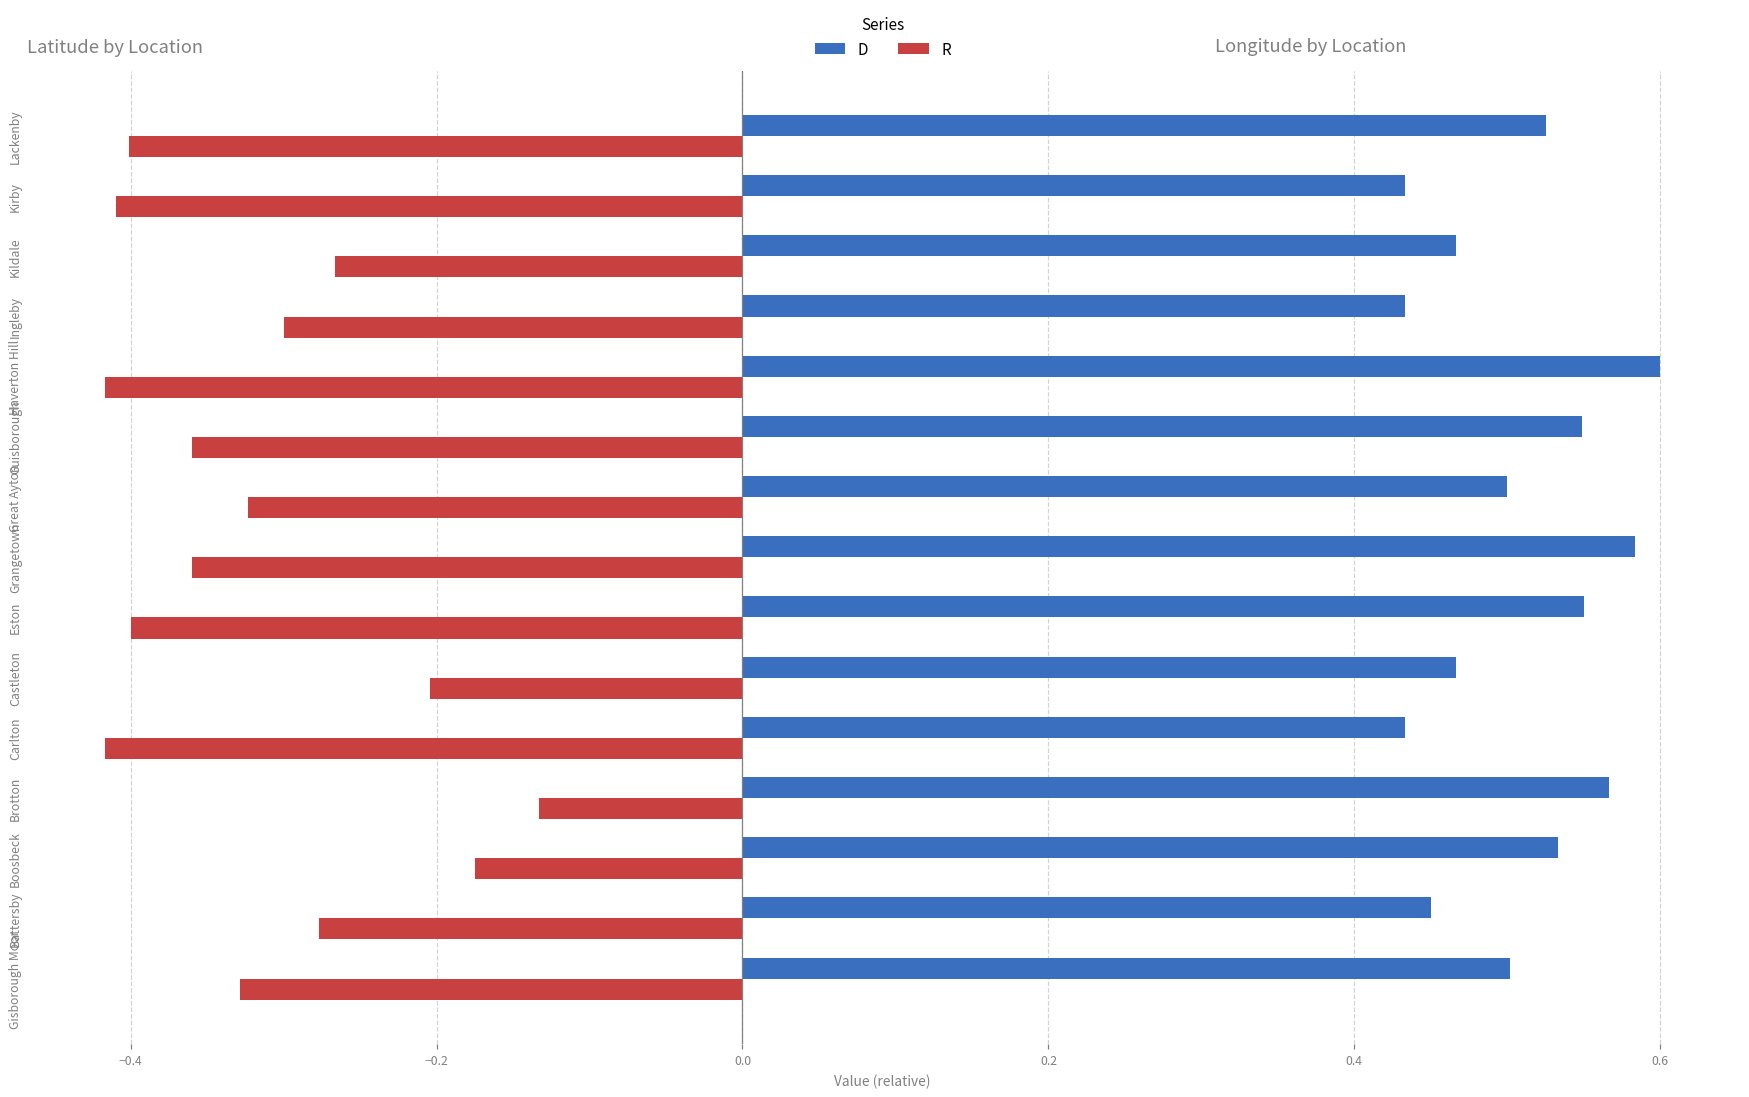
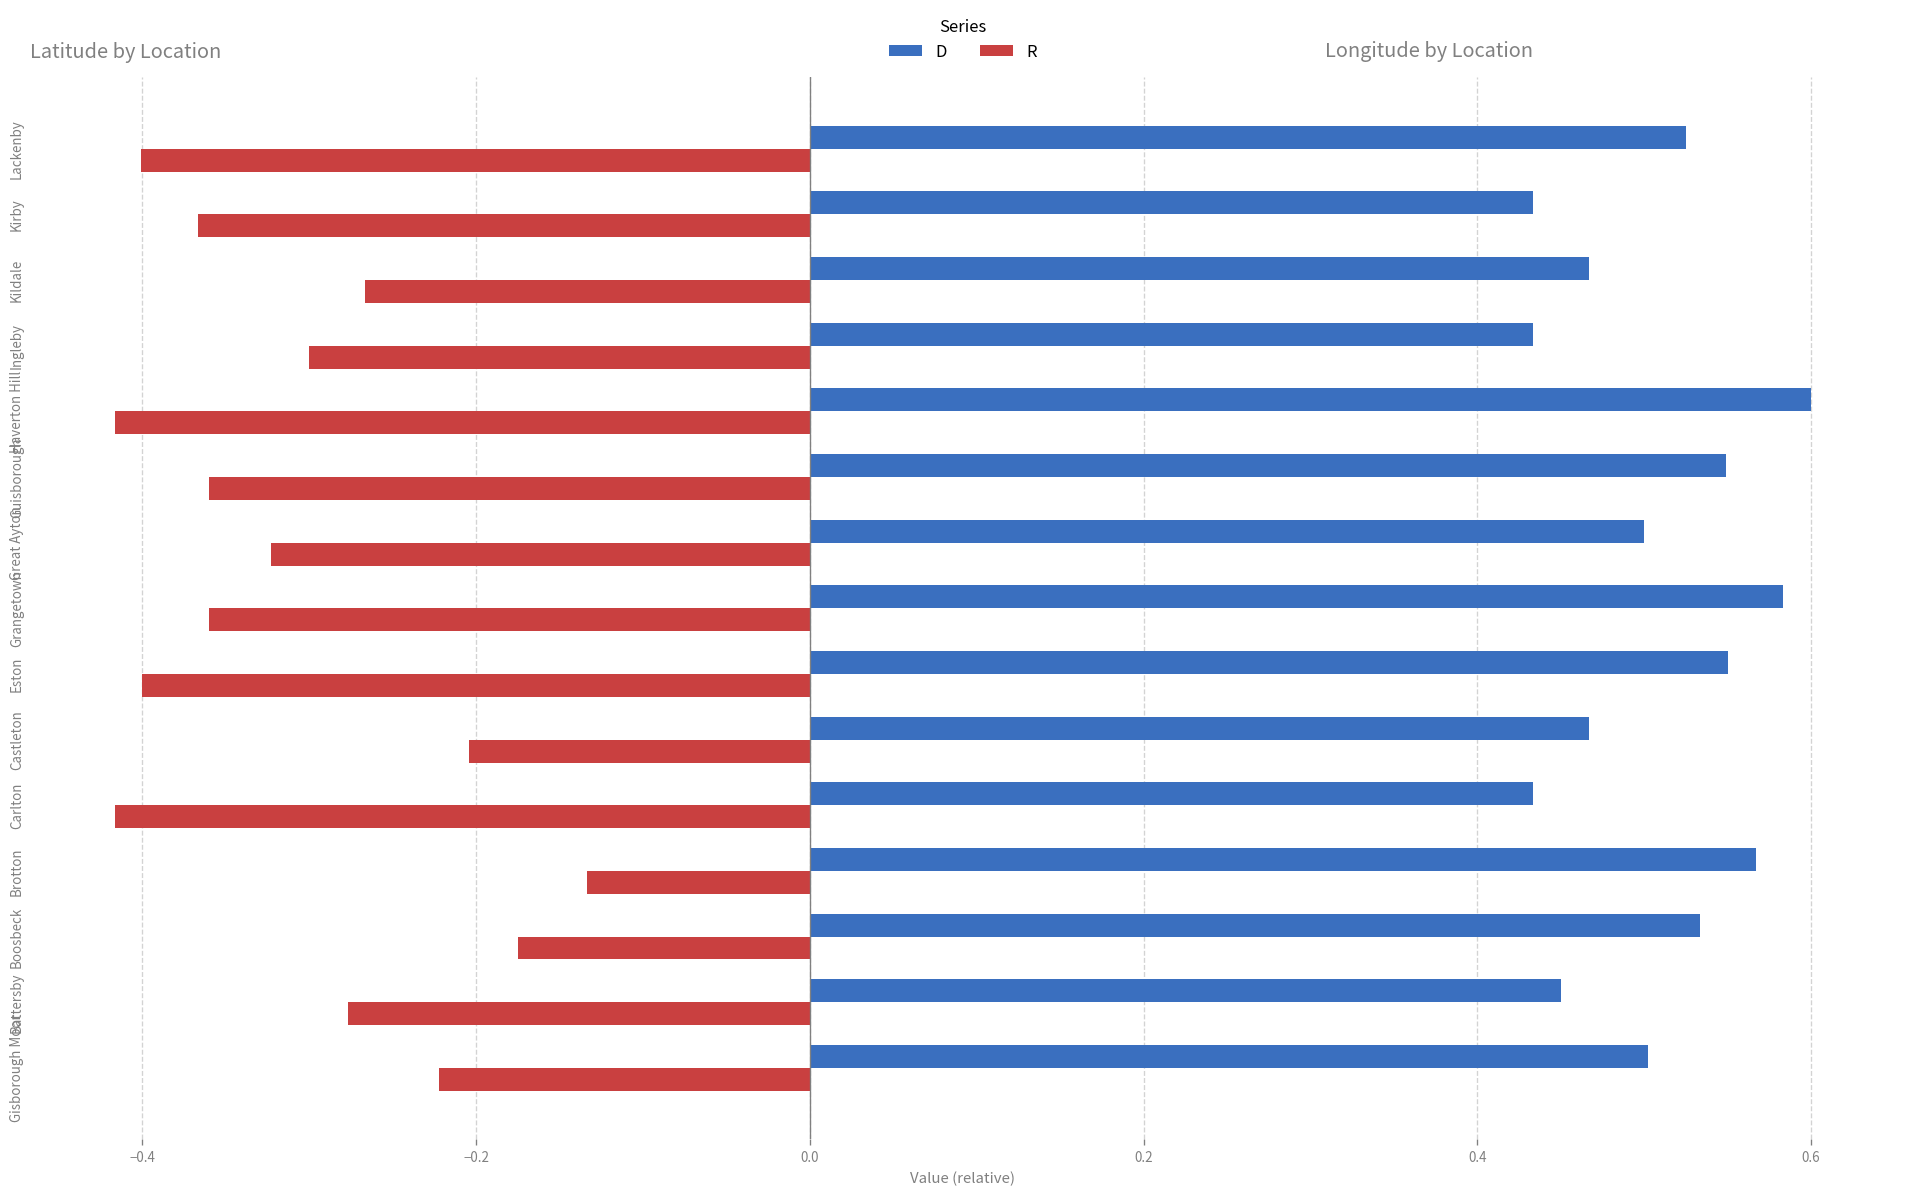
  {
    "D": {
      "Lackenby": 0.525,
      "Kirby": 0.433,
      "Kildale": 0.467,
      "Ingleby": 0.433,
      "Haverton Hill": 0.600,
      "Guisborough": 0.549,
      "Great Ayton": 0.500,
      "Grangetown": 0.583,
      "Eston": 0.550,
      "Castleton": 0.467,
      "Carlton": 0.433,
      "Brotton": 0.567,
      "Boosbeck": 0.533,
      "Battersby": 0.450,
      "Gisborough Moor": 0.502
    },
    "R": {
      "Lackenby": -0.401,
-     "Kirby": -0.410,
+     "Kirby": -0.367,
      "Kildale": -0.267,
      "Ingleby": -0.300,
      "Haverton Hill": -0.417,
      "Guisborough": -0.360,
      "Great Ayton": -0.323,
      "Grangetown": -0.360,
      "Eston": -0.400,
      "Castleton": -0.204,
      "Carlton": -0.417,
      "Brotton": -0.133,
      "Boosbeck": -0.175,
      "Battersby": -0.277,
-     "Gisborough Moor": -0.329
+     "Gisborough Moor": -0.222
    }
  }
